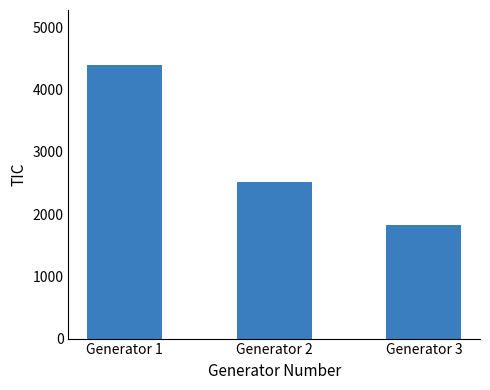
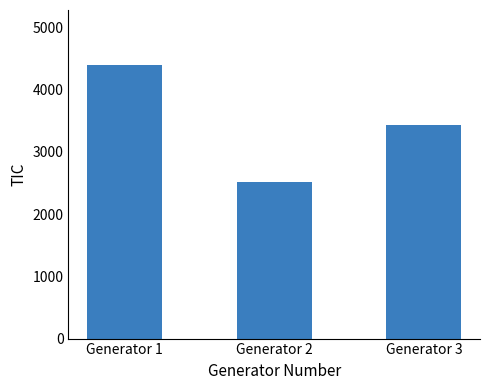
  {
    "Generator 1": 4400,
    "Generator 2": 2500,
-   "Generator 3": 1800
+   "Generator 3": 3400
  }
